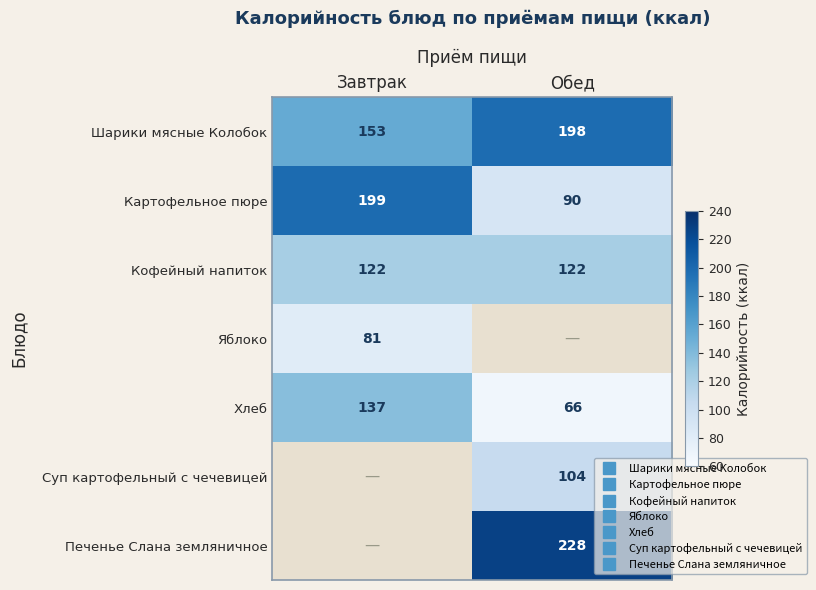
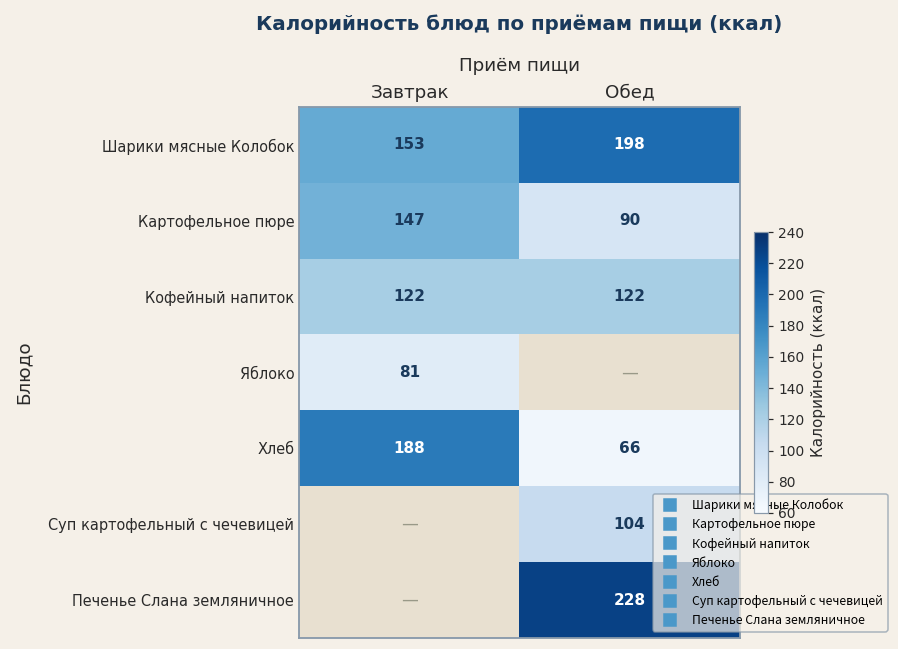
  {
    "Шарики мясные Колобок": {
      "Завтрак": 153,
      "Обед": 198
    },
    "Картофельное пюре": {
-     "Завтрак": 199,
+     "Завтрак": 147,
      "Обед": 90
    },
    "Кофейный напиток": {
      "Завтрак": 122,
      "Обед": 122
    },
    "Яблоко": {
      "Завтрак": 81
    },
    "Хлеб": {
-     "Завтрак": 137,
+     "Завтрак": 188,
      "Обед": 66
    },
    "Суп картофельный с чечевицей": {
      "Обед": 104
    },
    "Печенье Слана земляничное": {
      "Обед": 228
    }
  }
